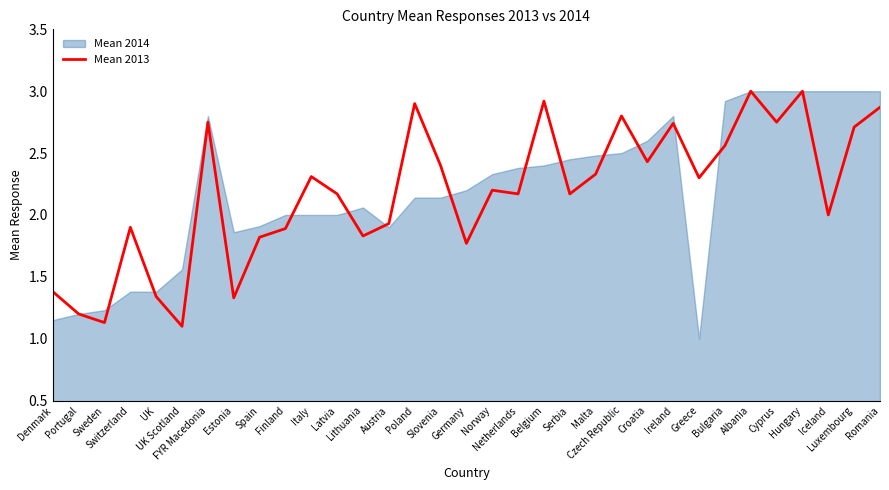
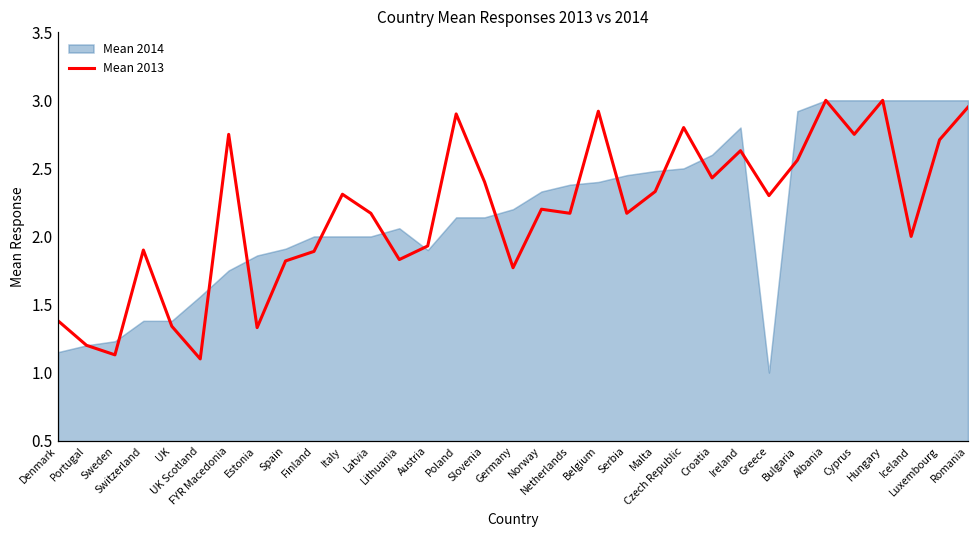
  {
    "Mean 2013": {
      "Denmark": 1.38,
      "Sweden": 1.13,
      "Switzerland": 1.90,
      "UK": 1.34,
      "UK Scotland": 1.10,
      "FYR Macedonia": 2.75,
      "Estonia": 1.33,
      "Spain": 1.82,
      "Finland": 1.89,
      "Italy": 2.31,
      "Latvia": 2.17,
      "Lithuania": 1.83,
      "Austria": 1.93,
      "Poland": 2.90,
      "Slovenia": 2.40,
      "Germany": 1.77,
      "Norway": 2.20,
      "Netherlands": 2.17,
      "Belgium": 2.92,
      "Serbia": 2.17,
      "Malta": 2.33,
      "Czech Republic": 2.80,
      "Croatia": 2.43,
-     "Ireland": 2.74,
+     "Ireland": 2.63,
      "Greece": 2.30,
      "Bulgaria": 2.56,
      "Cyprus": 2.75,
      "Iceland": 2.00,
      "Luxembourg": 2.71,
-     "Romania": 2.87
+     "Romania": 2.95
    },
    "Mean 2014": {
      "Denmark": 1.15,
      "Sweden": 1.23,
      "Switzerland": 1.38,
      "UK": 1.38,
      "UK Scotland": 1.56,
-     "FYR Macedonia": 2.80,
+     "FYR Macedonia": 1.75,
      "Estonia": 1.86,
      "Spain": 1.91,
      "Finland": 2.00,
      "Italy": 2.00,
      "Latvia": 2.00,
      "Lithuania": 2.06,
      "Austria": 1.90,
      "Poland": 2.14,
      "Slovenia": 2.14,
      "Germany": 2.20,
      "Norway": 2.33,
      "Netherlands": 2.38,
      "Belgium": 2.40,
      "Serbia": 2.45,
      "Malta": 2.48,
      "Czech Republic": 2.50,
      "Croatia": 2.60,
      "Ireland": 2.80,
      "Greece": 1.00,
      "Bulgaria": 2.92,
      "Cyprus": 3.00,
      "Iceland": 3.00,
      "Luxembourg": 3.00,
      "Romania": 3.00
    }
  }
